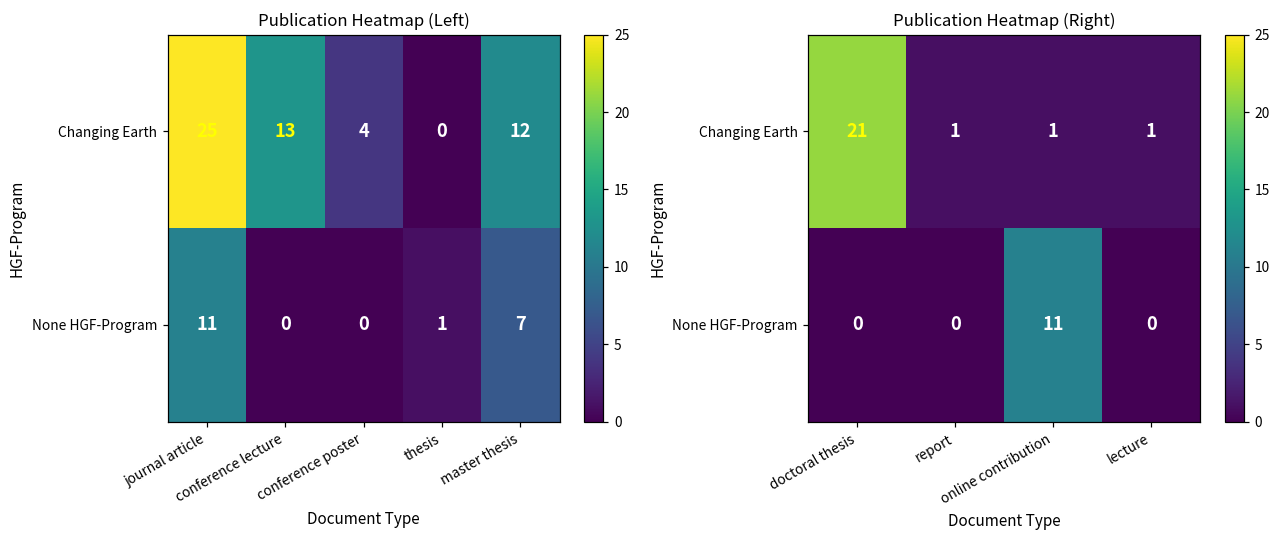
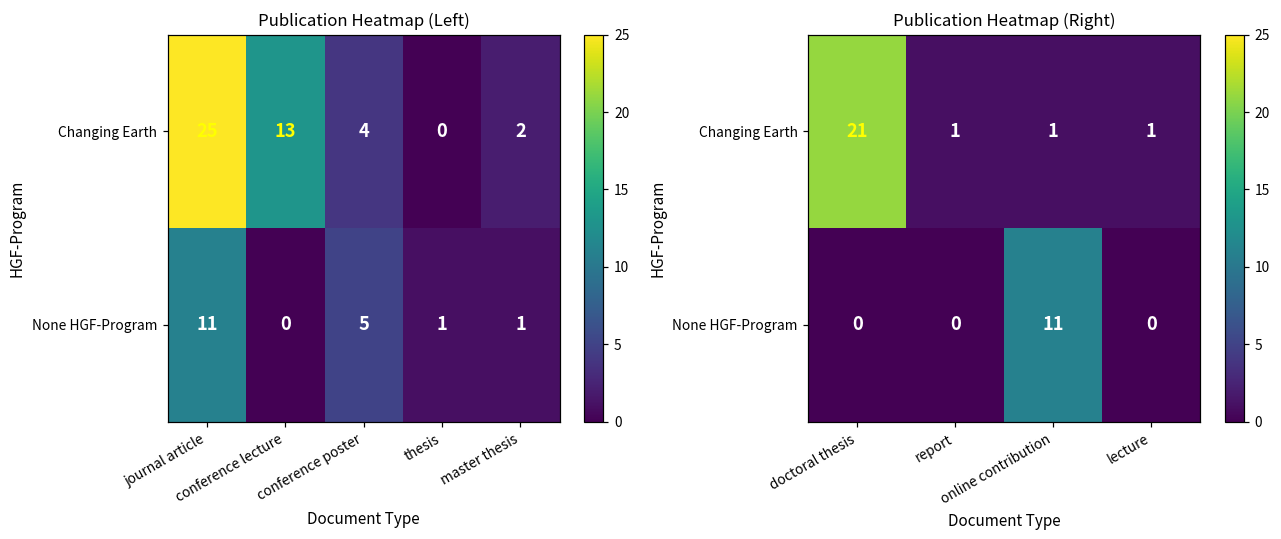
  {
    "Publication Heatmap (Left)": {
      "Changing Earth": {
        "conference lecture": 13,
        "conference poster": 4,
        "thesis": 0,
-       "master thesis": 12
+       "master thesis": 2
      },
      "None HGF-Program": {
        "journal article": 11,
        "conference lecture": 0,
-       "conference poster": 0,
+       "conference poster": 5,
        "thesis": 1,
-       "master thesis": 7
+       "master thesis": 1
      }
    },
    "Publication Heatmap (Right)": {
      "Changing Earth": {
        "doctoral thesis": 21,
        "report": 1,
        "online contribution": 1,
        "lecture": 1
      },
      "None HGF-Program": {
        "doctoral thesis": 0,
        "report": 0,
        "online contribution": 11,
        "lecture": 0
      }
    }
  }
